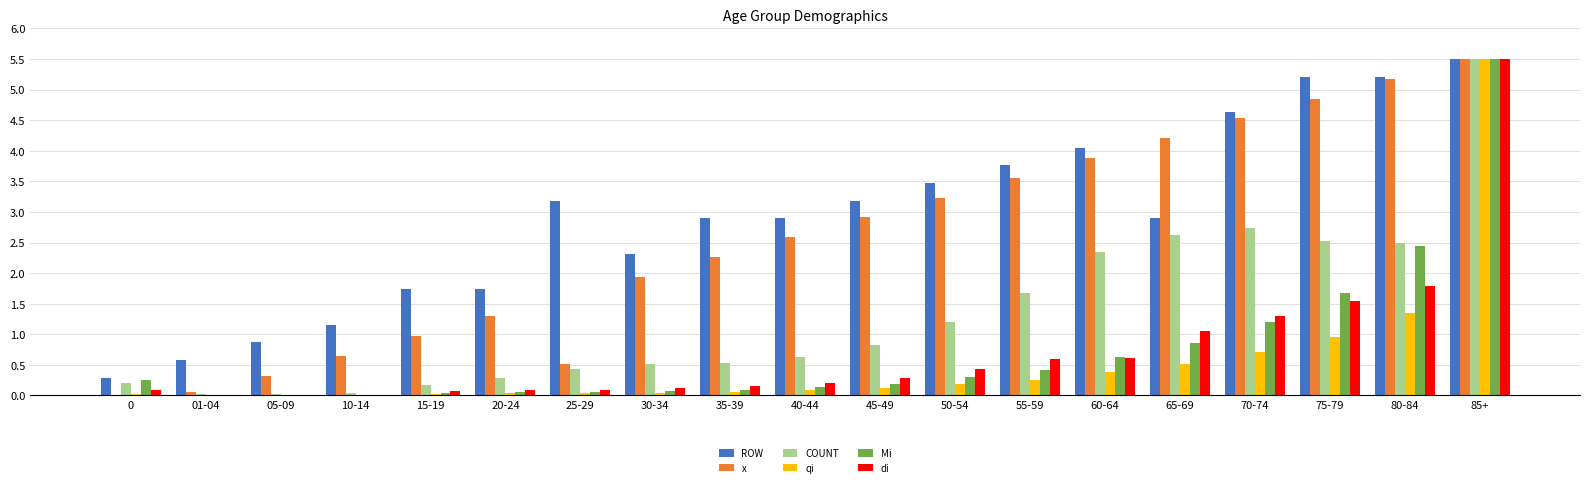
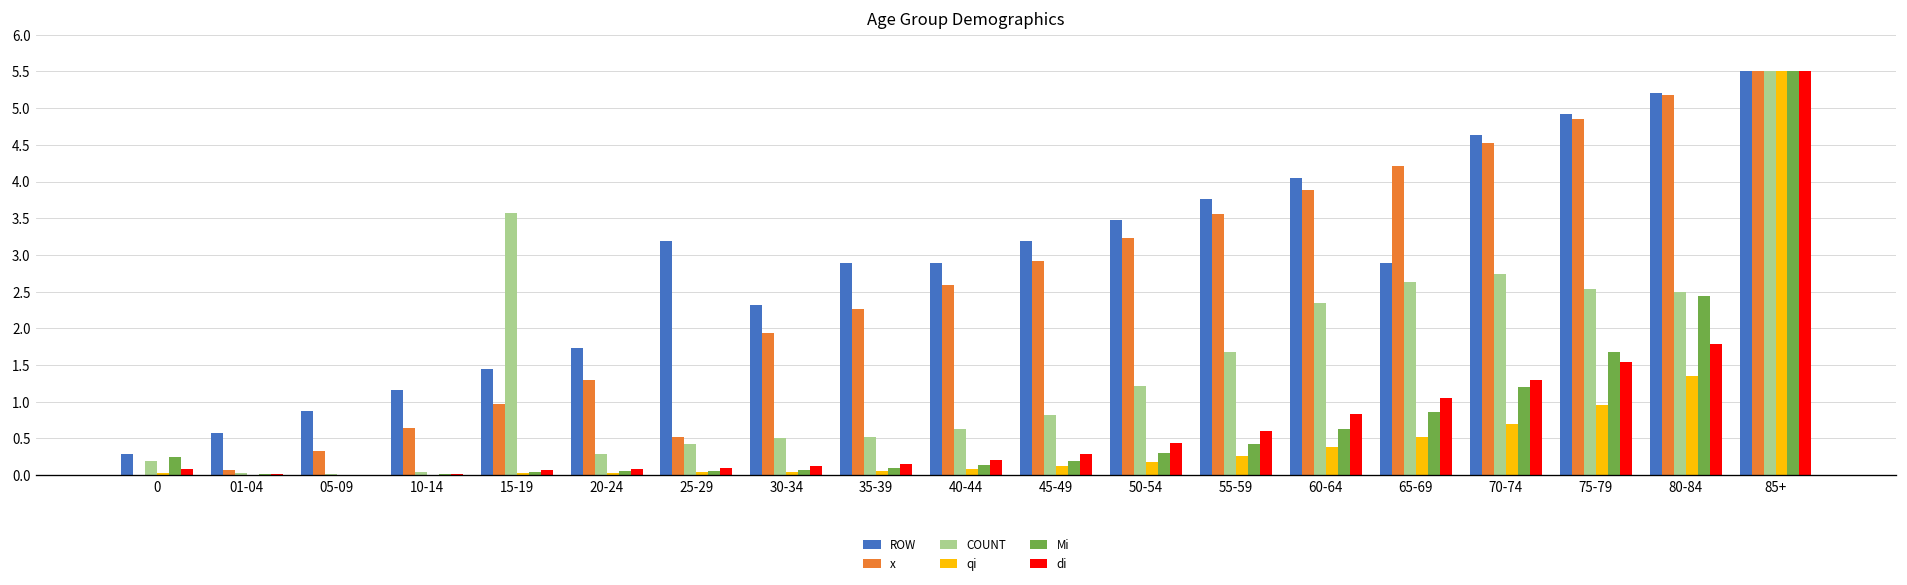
  {
    "ROW": {
      "0": 0.3,
      "01-04": 0.6,
      "05-09": 0.9,
      "10-14": 1.2,
-     "15-19": 1.7,
+     "15-19": 1.4,
      "20-24": 1.7,
      "25-29": 3.2,
      "30-34": 2.3,
      "35-39": 2.9,
      "40-44": 2.9,
      "45-49": 3.2,
      "50-54": 3.5,
      "55-59": 3.8,
      "60-64": 4.1,
      "65-69": 2.9,
      "70-74": 4.6,
-     "75-79": 5.2,
+     "75-79": 4.9,
      "80-84": 5.2,
      "85+": 5.5
    },
    "x": {
      "0": 0.0,
      "01-04": 0.1,
      "05-09": 0.3,
      "10-14": 0.6,
      "15-19": 1.0,
      "20-24": 1.3,
      "25-29": 0.5,
      "30-34": 1.9,
      "35-39": 2.3,
      "40-44": 2.6,
      "45-49": 2.9,
      "50-54": 3.2,
      "55-59": 3.6,
      "60-64": 3.9,
      "65-69": 4.2,
      "70-74": 4.5,
      "75-79": 4.9,
      "80-84": 5.2,
      "85+": 5.5
    },
    "COUNT": {
      "0": 0.2,
-     "15-19": 0.2,
+     "15-19": 3.6,
      "20-24": 0.3,
      "25-29": 0.4,
      "30-34": 0.5,
      "35-39": 0.5,
      "40-44": 0.6,
      "45-49": 0.8,
      "50-54": 1.2,
      "55-59": 1.7,
      "60-64": 2.3,
      "65-69": 2.6,
      "70-74": 2.7,
      "75-79": 2.5,
      "80-84": 2.5,
      "85+": 5.5
    },
    "qi": {
      "30-34": 0.0,
      "35-39": 0.1,
      "40-44": 0.1,
      "45-49": 0.1,
      "50-54": 0.2,
      "55-59": 0.3,
      "60-64": 0.4,
      "65-69": 0.5,
      "70-74": 0.7,
      "75-79": 1.0,
      "80-84": 1.3,
      "85+": 5.5
    },
    "Mi": {
      "0": 0.3,
      "15-19": 0.0,
      "20-24": 0.1,
      "25-29": 0.1,
      "30-34": 0.1,
      "35-39": 0.1,
      "40-44": 0.1,
      "45-49": 0.2,
      "50-54": 0.3,
      "55-59": 0.4,
      "60-64": 0.6,
      "65-69": 0.9,
      "70-74": 1.2,
      "75-79": 1.7,
      "80-84": 2.4,
      "85+": 5.5
    },
    "di": {
      "0": 0.1,
      "15-19": 0.1,
      "20-24": 0.1,
      "25-29": 0.1,
      "30-34": 0.1,
      "35-39": 0.1,
      "40-44": 0.2,
      "45-49": 0.3,
      "50-54": 0.4,
      "55-59": 0.6,
-     "60-64": 0.6,
+     "60-64": 0.8,
      "65-69": 1.1,
      "70-74": 1.3,
      "75-79": 1.5,
      "80-84": 1.8,
      "85+": 5.5
    }
  }
